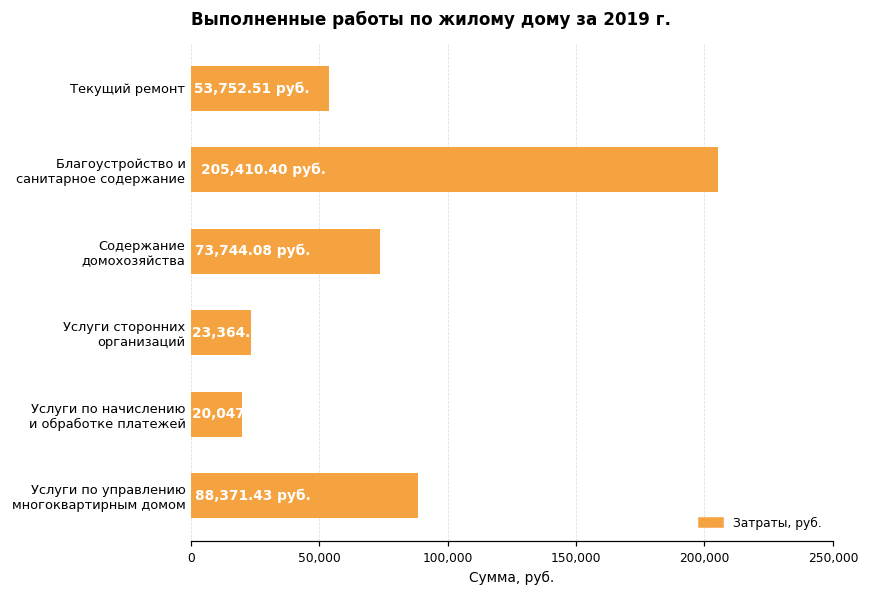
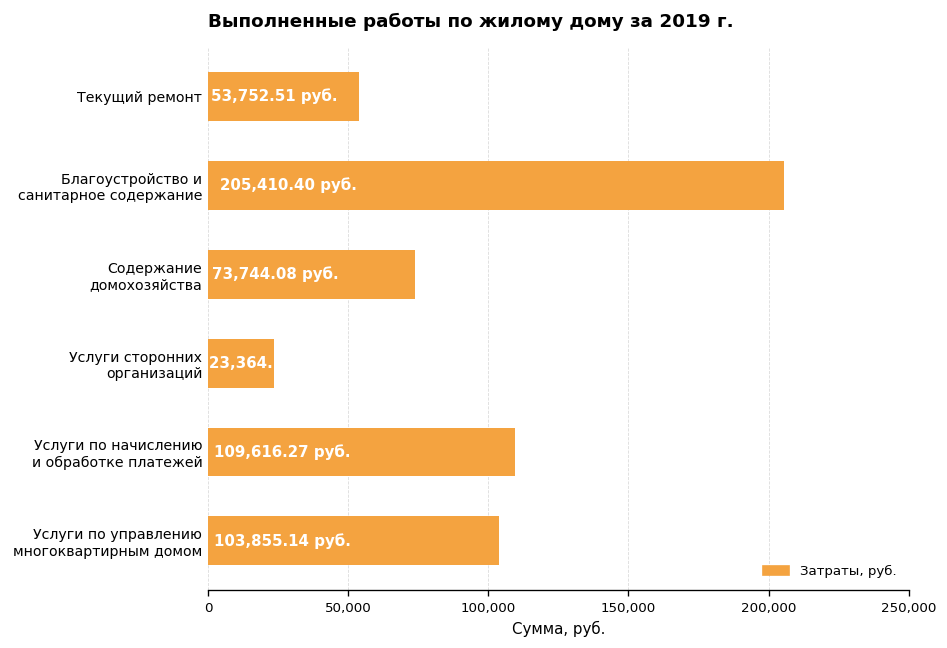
  {
    "Текущий ремонт": "53,752.51",
    "Благоустройство и санитарное содержание": "205,410.40",
    "Содержание домохозяйства": "73,744.08",
-   "Услуги по начислению и обработке платежей": "20,000",
-   "Услуги по управлению многоквартирным домом": "88,371.43"
+   "Услуги по начислению и обработке платежей": "110,000",
+   "Услуги по управлению многоквартирным домом": "103,855.14"
  }
